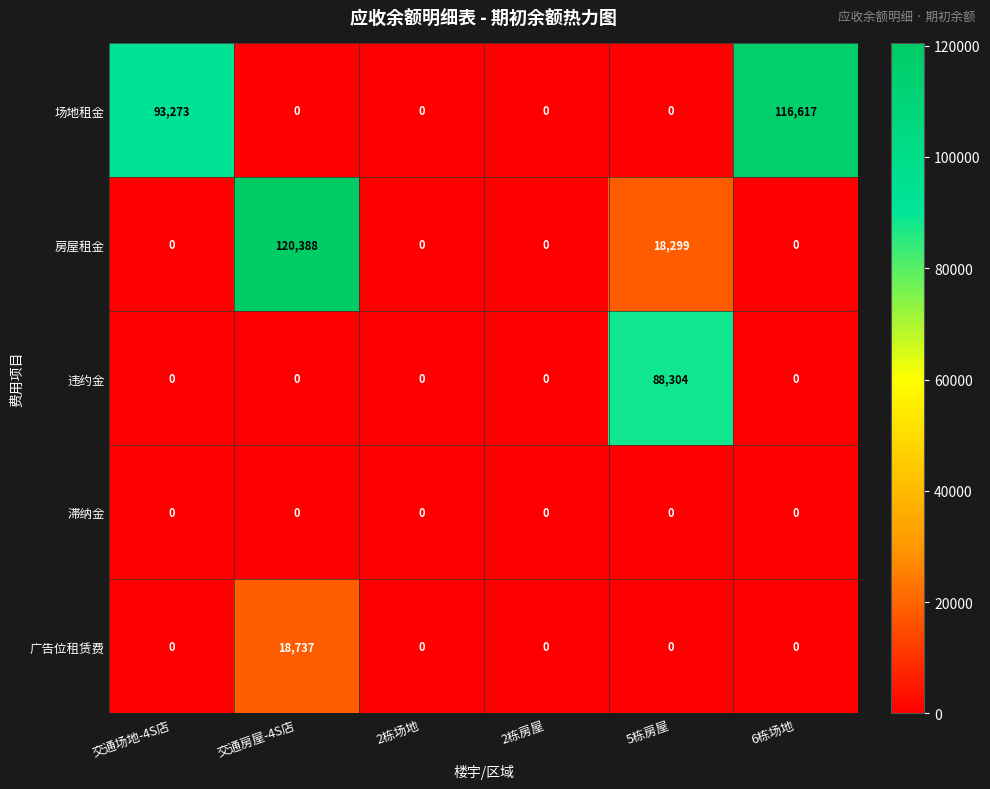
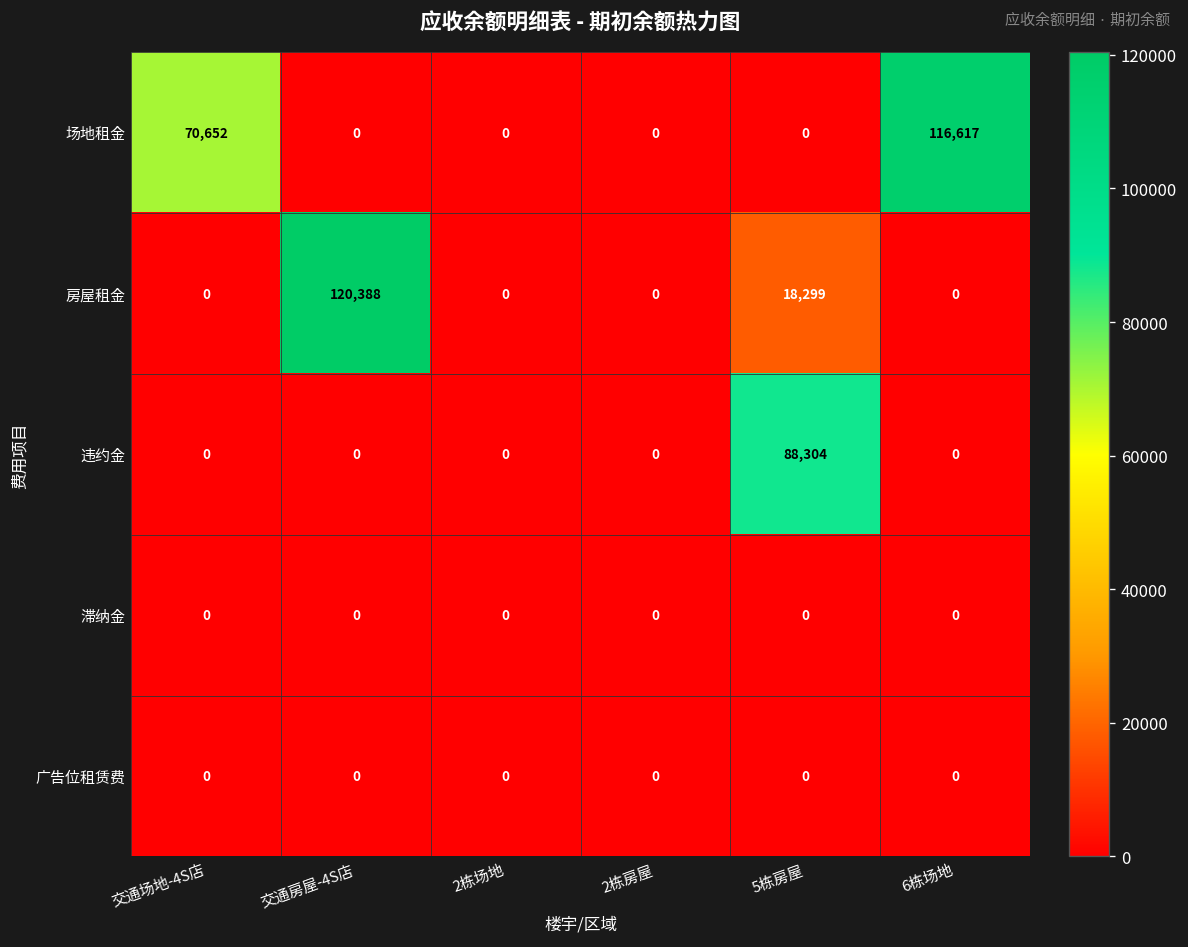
  {
    "场地租金": {
-     "交通场地-4S店": "93,273",
+     "交通场地-4S店": "70,652",
      "交通房屋-4S店": "0",
      "2栋场地": "0",
      "2栋房屋": "0",
      "5栋房屋": "0",
      "6栋场地": "116,617"
    },
    "房屋租金": {
      "交通场地-4S店": "0",
      "交通房屋-4S店": "120,388",
      "2栋场地": "0",
      "2栋房屋": "0",
      "5栋房屋": "18,299",
      "6栋场地": "0"
    },
    "违约金": {
      "交通场地-4S店": "0",
      "交通房屋-4S店": "0",
      "2栋场地": "0",
      "2栋房屋": "0",
      "5栋房屋": "88,304",
      "6栋场地": "0"
    },
    "滞纳金": {
      "交通场地-4S店": "0",
      "交通房屋-4S店": "0",
      "2栋场地": "0",
      "2栋房屋": "0",
      "5栋房屋": "0",
      "6栋场地": "0"
    },
    "广告位租赁费": {
      "交通场地-4S店": "0",
-     "交通房屋-4S店": "18,737",
+     "交通房屋-4S店": "0",
      "2栋场地": "0",
      "2栋房屋": "0",
      "5栋房屋": "0",
      "6栋场地": "0"
    }
  }
